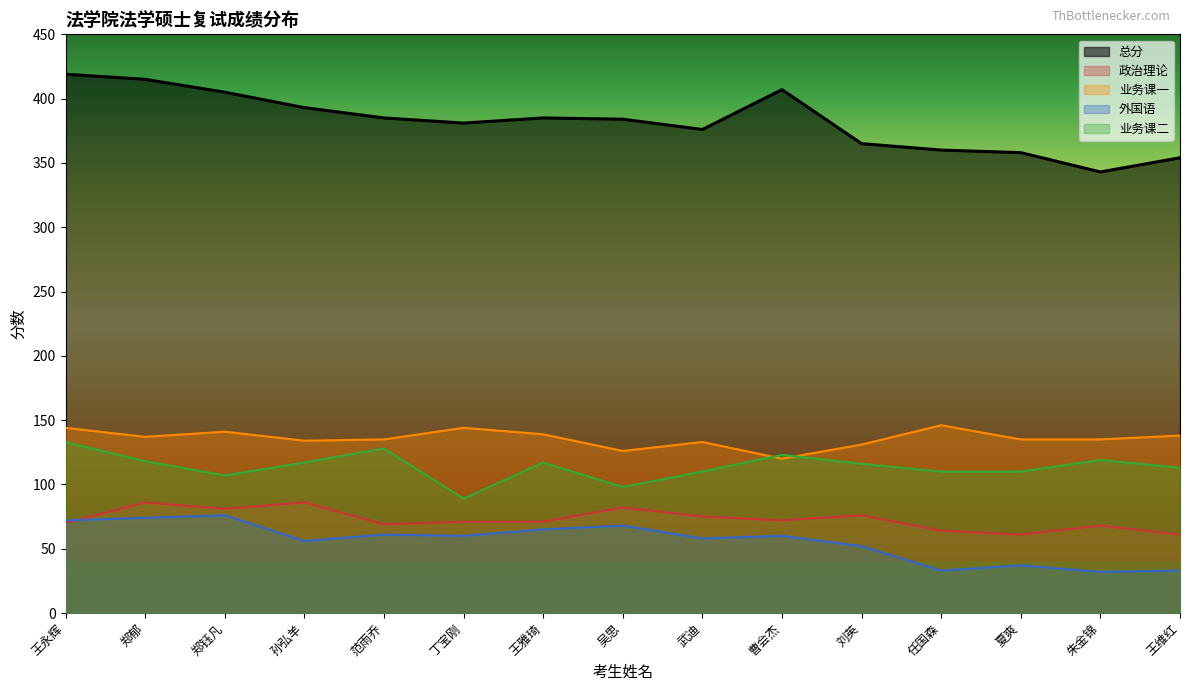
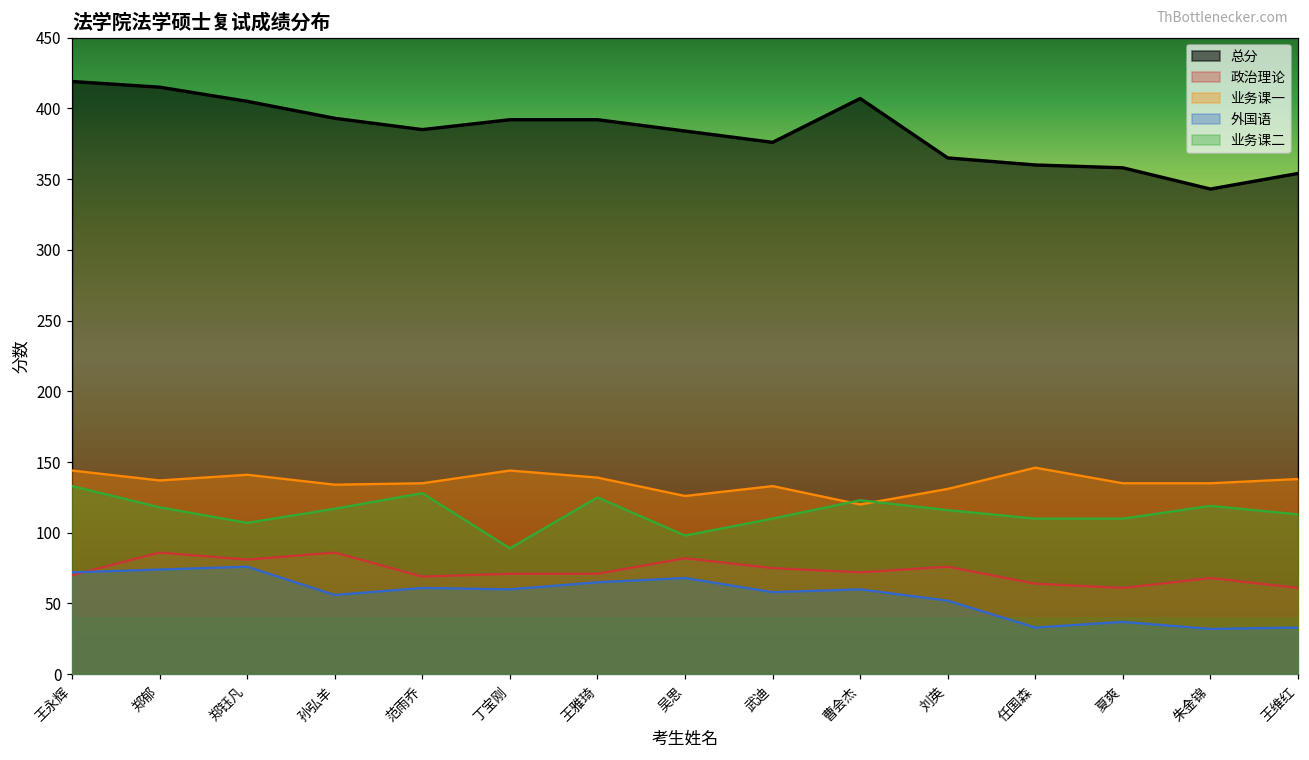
  {
    "总分": {
      "王永辉": 419,
      "郑郁": 415,
      "郑钰凡": 405,
      "孙弘羊": 393,
      "范雨乔": 385,
-     "丁宝刚": 381,
-     "王雅琦": 385,
+     "丁宝刚": 392,
+     "王雅琦": 392,
      "吴思": 384,
      "武迪": 376,
      "曹会杰": 407,
      "刘英": 365,
      "任国森": 360,
      "夏爽": 358,
      "朱金锦": 343,
      "王维红": 354
    },
    "外国语": {
      "王永辉": 72,
      "郑郁": 74,
      "郑钰凡": 76,
      "孙弘羊": 56,
      "范雨乔": 61,
      "丁宝刚": 60,
      "王雅琦": 65,
      "吴思": 68,
      "武迪": 58,
      "曹会杰": 60,
      "刘英": 52
    },
    "业务课二": {
      "王永辉": 133,
      "郑郁": 118,
      "郑钰凡": 107,
      "孙弘羊": 117,
      "范雨乔": 128,
      "丁宝刚": 89,
-     "王雅琦": 117,
+     "王雅琦": 125,
      "吴思": 98,
      "武迪": 110,
      "曹会杰": 123,
      "刘英": 116,
      "任国森": 110,
      "夏爽": 110,
      "朱金锦": 119,
      "王维红": 113
    }
  }
